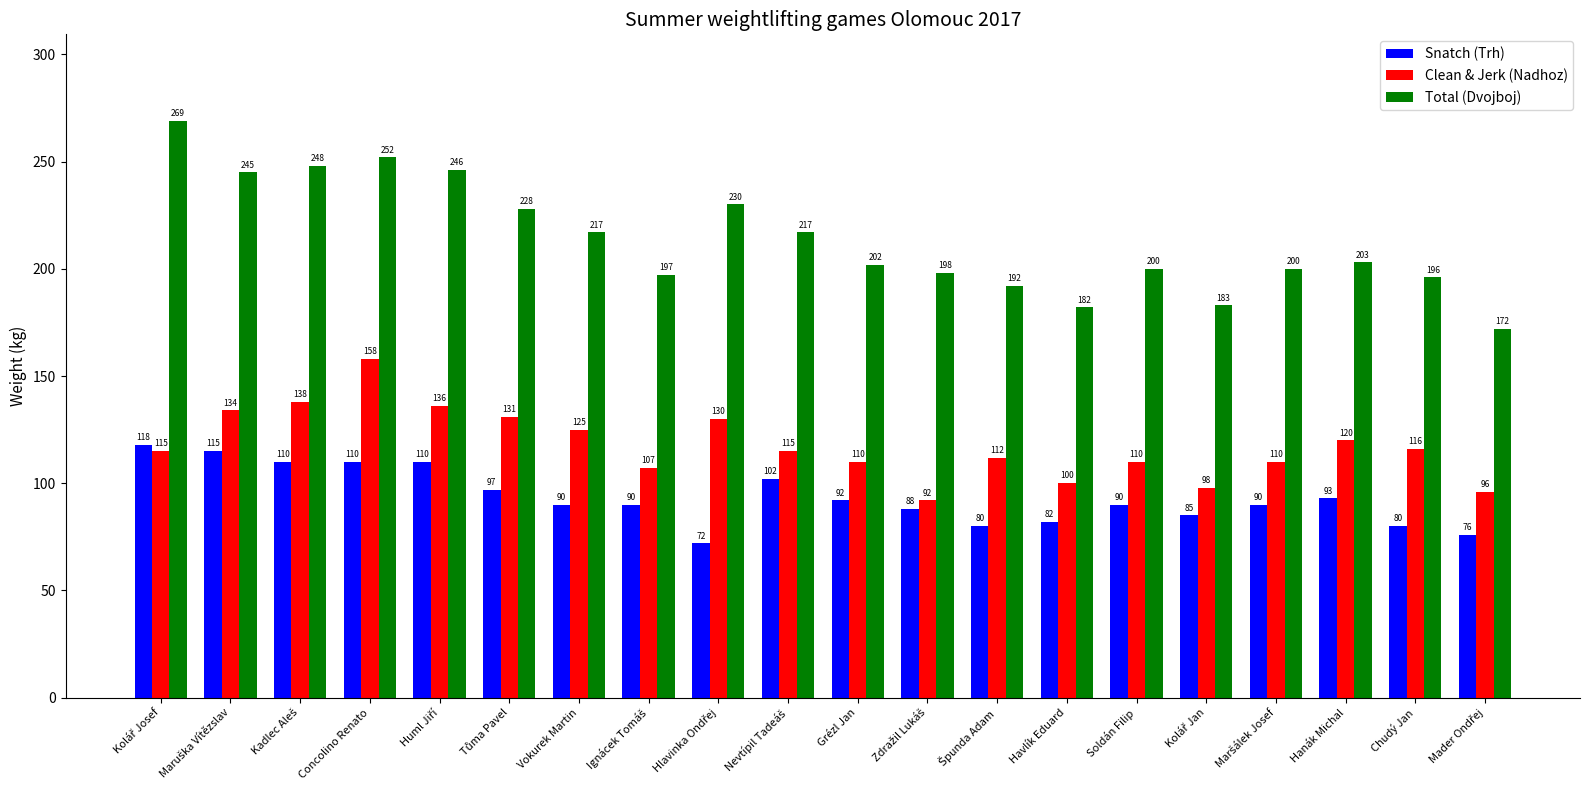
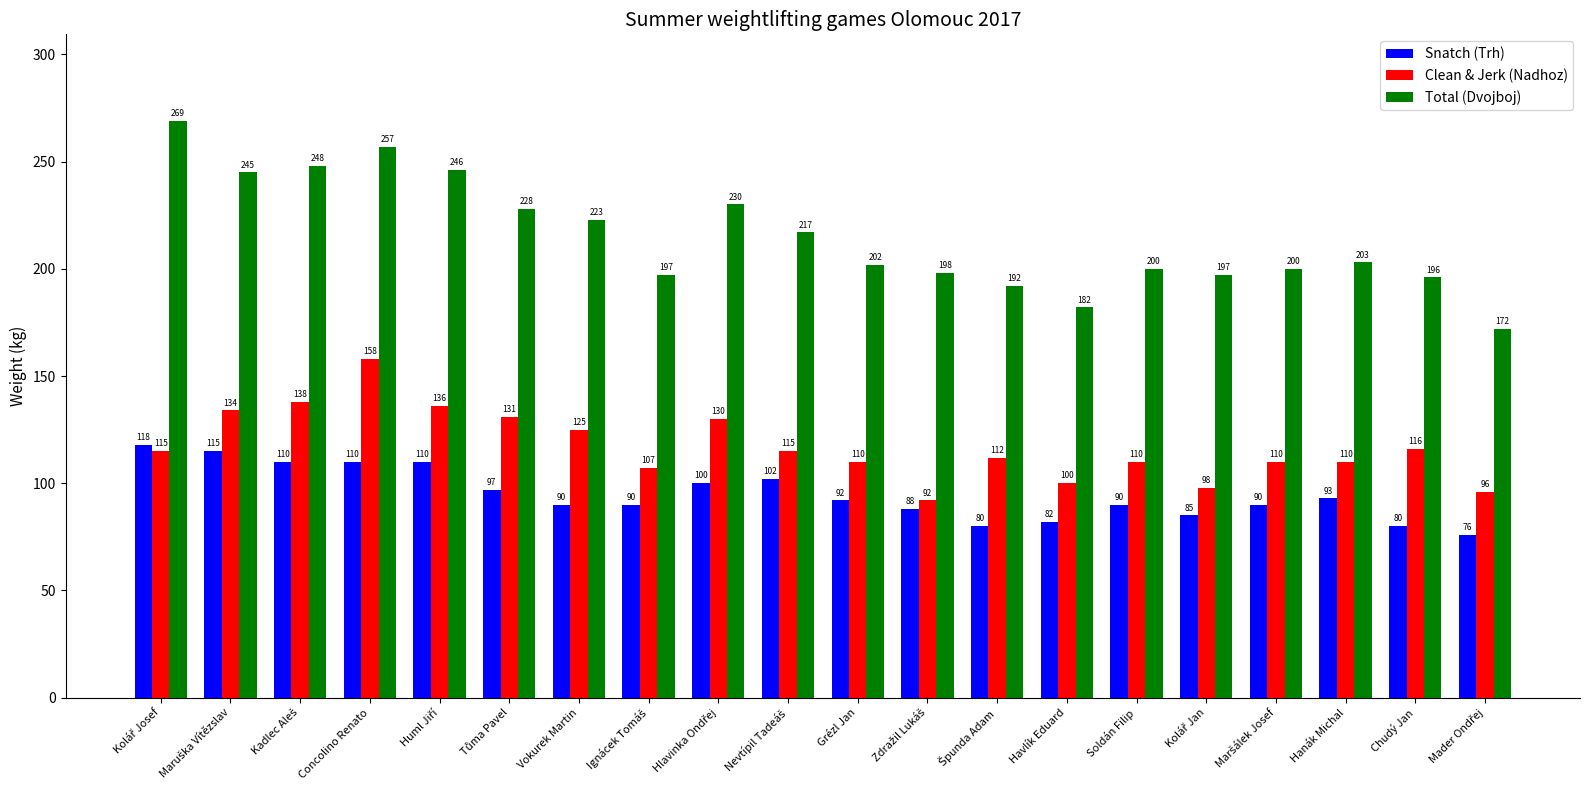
  {
    "Snatch (Trh)": {
      "Kolář Josef": 118,
      "Maruška Vítězslav": 115,
      "Kadlec Aleš": 110,
      "Concolino Renato": 110,
      "Huml Jiří": 110,
      "Tůma Pavel": 97,
      "Vokurek Martin": 90,
      "Ignácek Tomáš": 90,
-     "Hlavinka Ondřej": 72,
+     "Hlavinka Ondřej": 100,
      "Nevtípil Tadeáš": 102,
      "Grézl Jan": 92,
      "Zdražil Lukáš": 88,
      "Špunda Adam": 80,
      "Havlík Eduard": 82,
      "Soldán Filip": 90,
      "Kolář Jan": 85,
      "Maršálek Josef": 90,
      "Hanák Michal": 93,
      "Chudý Jan": 80,
      "Mader Ondřej": 76
    },
    "Clean & Jerk (Nadhoz)": {
      "Kolář Josef": 115,
      "Maruška Vítězslav": 134,
      "Kadlec Aleš": 138,
      "Concolino Renato": 158,
      "Huml Jiří": 136,
      "Tůma Pavel": 131,
      "Vokurek Martin": 125,
      "Ignácek Tomáš": 107,
      "Hlavinka Ondřej": 130,
      "Nevtípil Tadeáš": 115,
      "Grézl Jan": 110,
      "Zdražil Lukáš": 92,
      "Špunda Adam": 112,
      "Havlík Eduard": 100,
      "Soldán Filip": 110,
      "Kolář Jan": 98,
      "Maršálek Josef": 110,
-     "Hanák Michal": 120,
+     "Hanák Michal": 110,
      "Chudý Jan": 116,
      "Mader Ondřej": 96
    },
    "Total (Dvojboj)": {
      "Kolář Josef": 269,
      "Maruška Vítězslav": 245,
      "Kadlec Aleš": 248,
-     "Concolino Renato": 252,
+     "Concolino Renato": 257,
      "Huml Jiří": 246,
      "Tůma Pavel": 228,
-     "Vokurek Martin": 217,
+     "Vokurek Martin": 223,
      "Ignácek Tomáš": 197,
      "Hlavinka Ondřej": 230,
      "Nevtípil Tadeáš": 217,
      "Grézl Jan": 202,
      "Zdražil Lukáš": 198,
      "Špunda Adam": 192,
      "Havlík Eduard": 182,
      "Soldán Filip": 200,
-     "Kolář Jan": 183,
+     "Kolář Jan": 197,
      "Maršálek Josef": 200,
      "Hanák Michal": 203,
      "Chudý Jan": 196,
      "Mader Ondřej": 172
    }
  }
